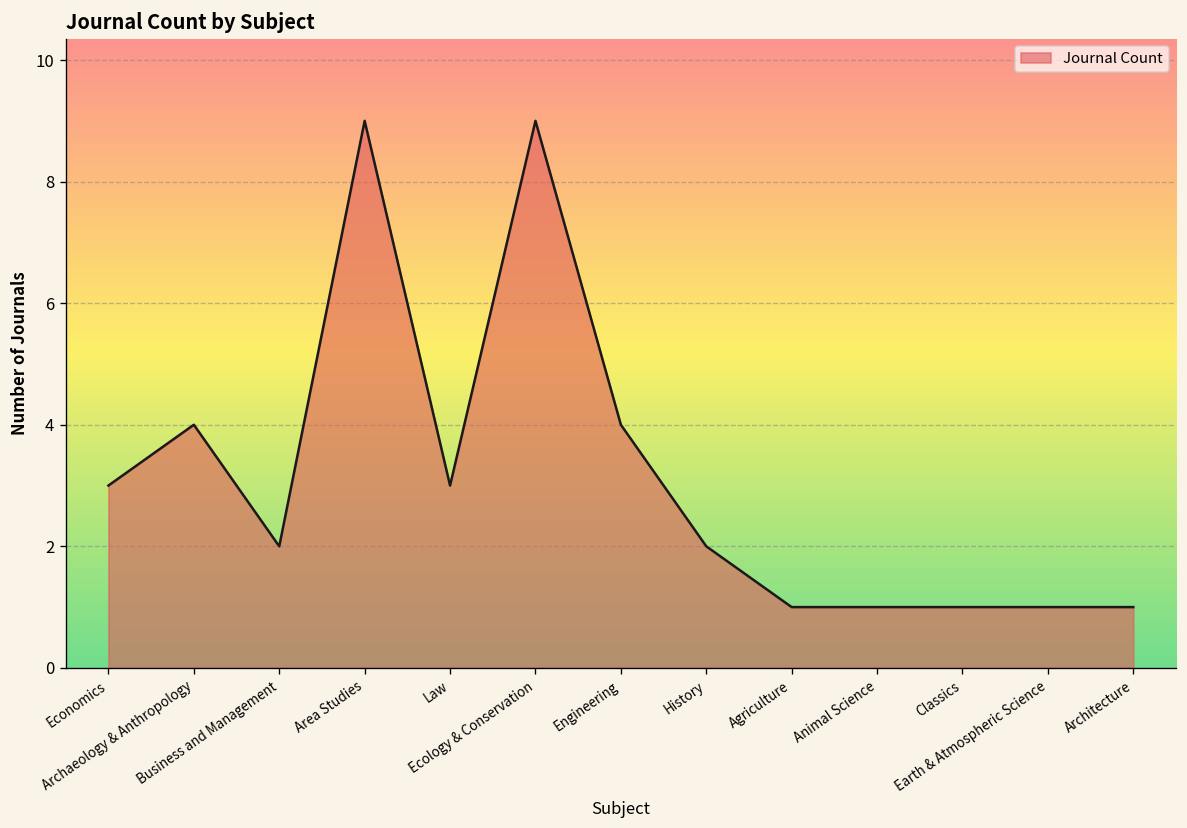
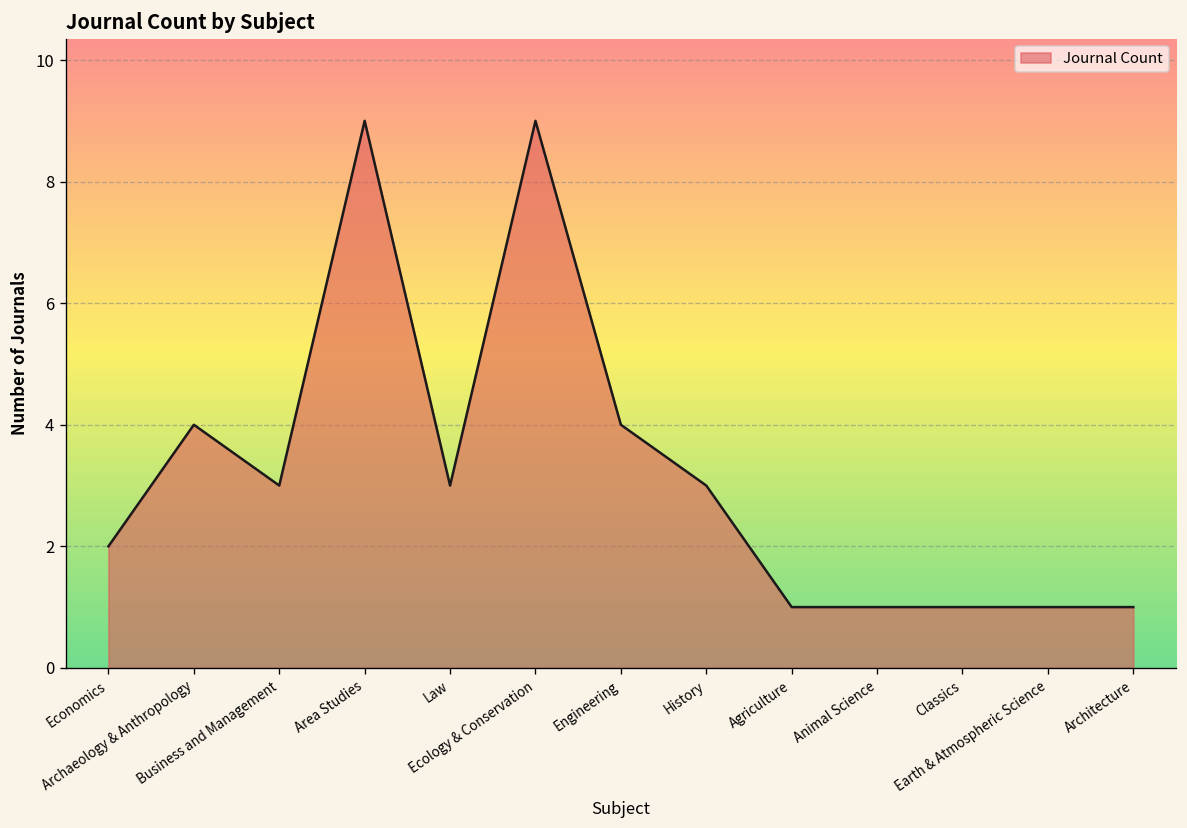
  {
-   "Economics": 3,
+   "Economics": 2,
    "Archaeology & Anthropology": 4,
-   "Business and Management": 2,
+   "Business and Management": 3,
    "Area Studies": 9,
    "Law": 3,
    "Ecology & Conservation": 9,
    "Engineering": 4,
-   "History": 2,
+   "History": 3,
    "Agriculture": 1,
    "Animal Science": 1,
    "Classics": 1,
    "Earth & Atmospheric Science": 1,
    "Architecture": 1
  }
